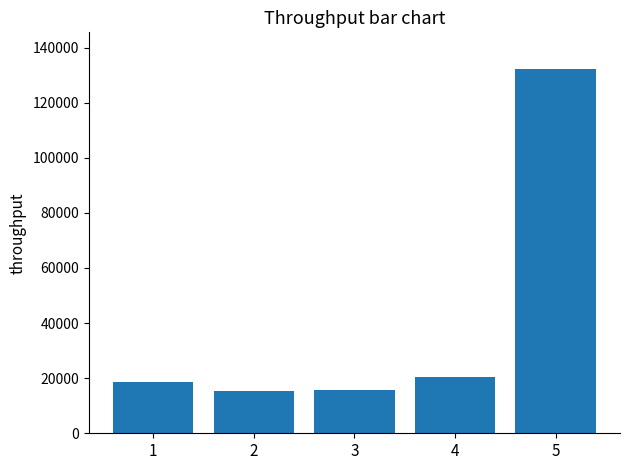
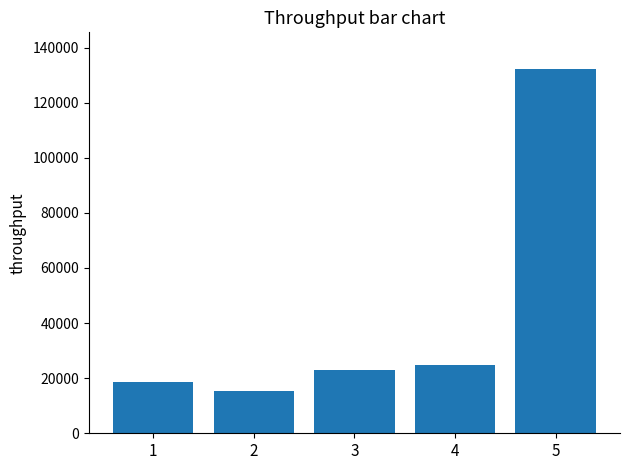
  {
    "1": 19000,
    "2": 15000,
-   "3": 16000,
-   "4": 20000,
+   "3": 23000,
+   "4": 25000,
    "5": 132000
  }
